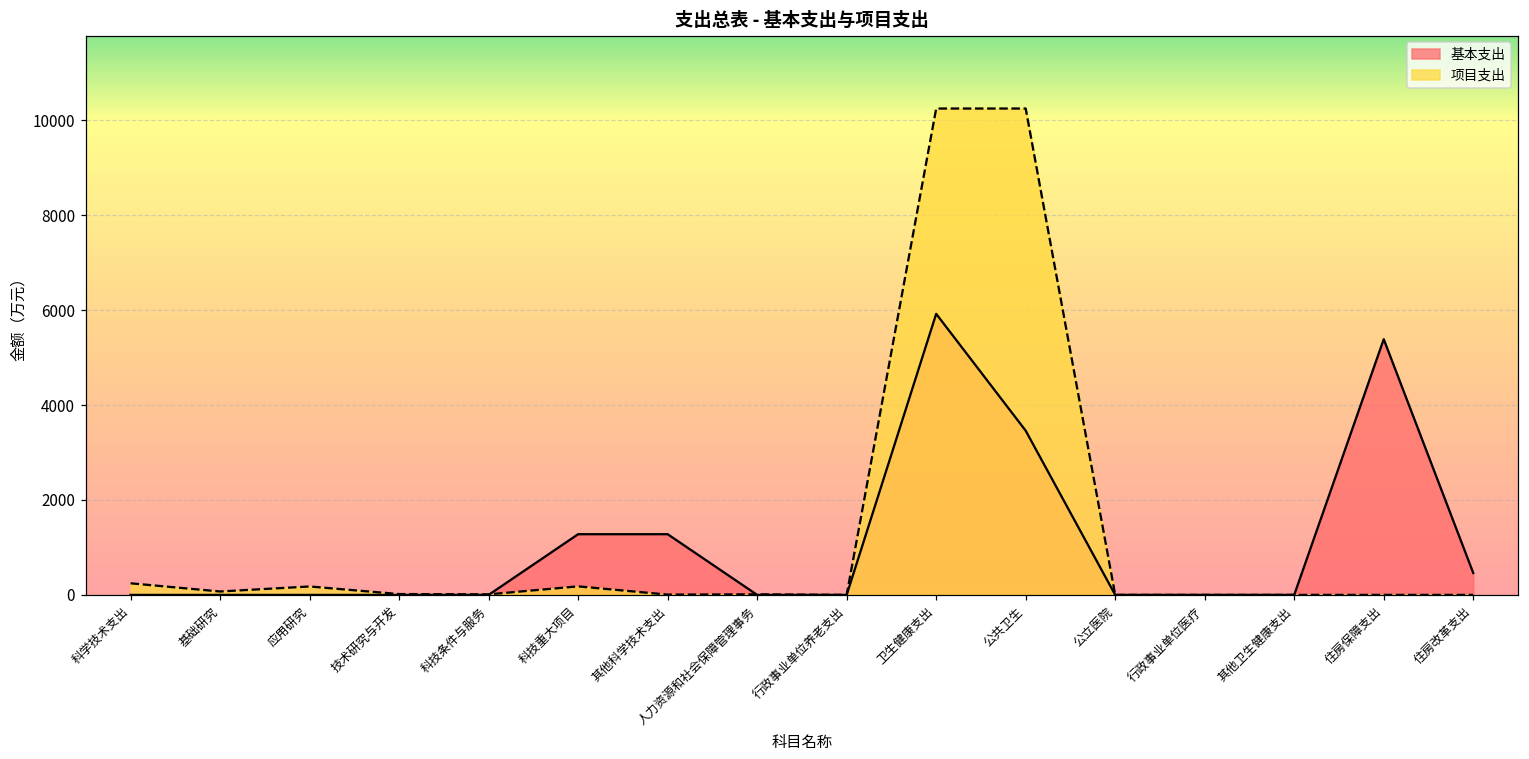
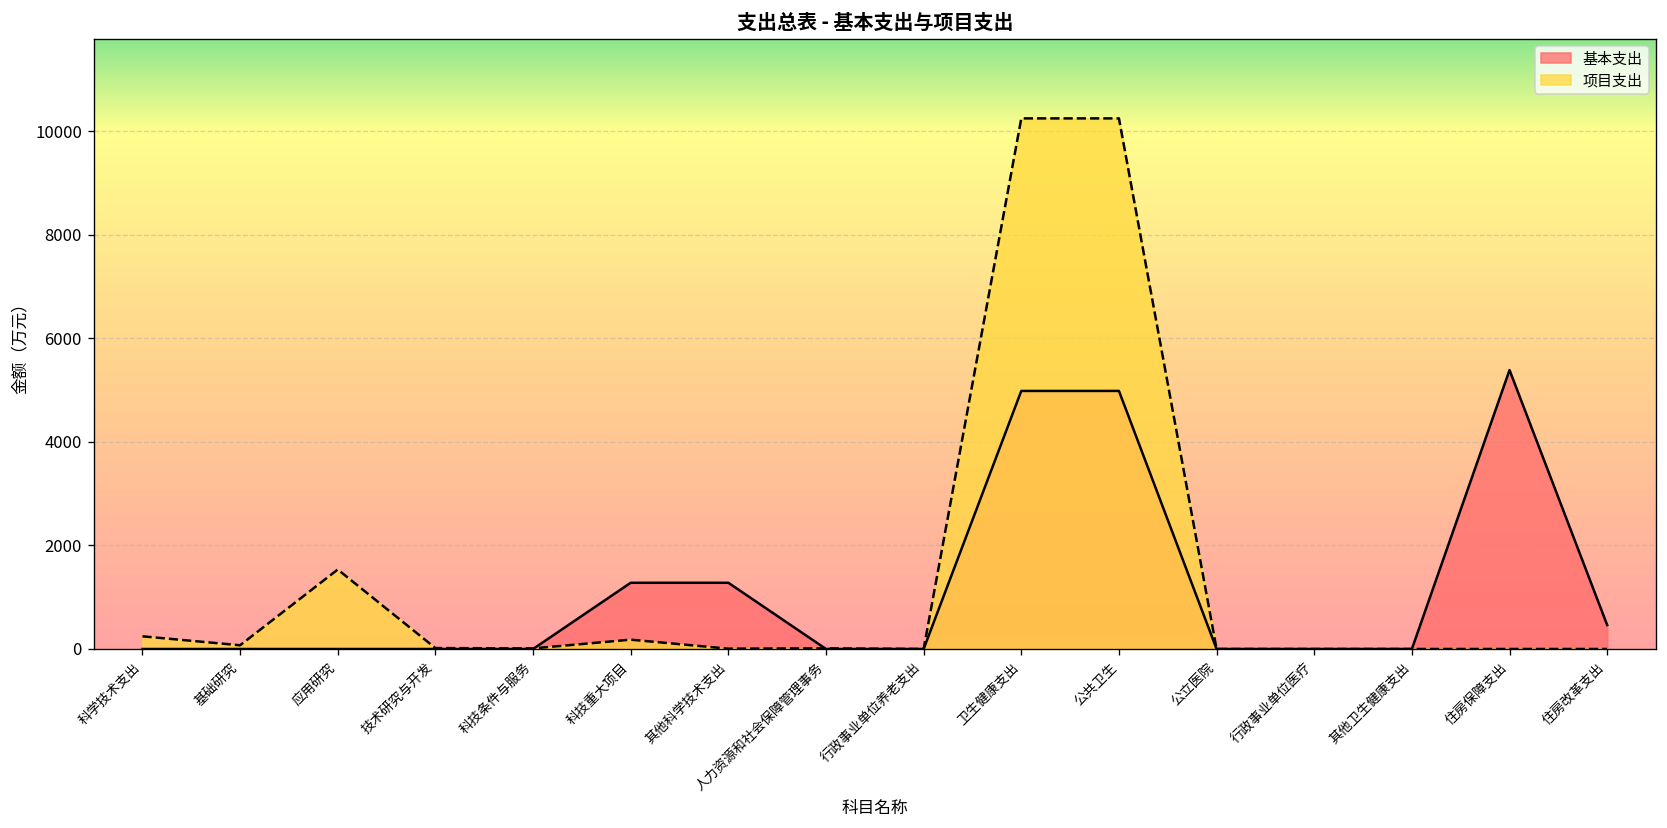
  {
    "基本支出": {
      "科学技术支出": 0,
      "基础研究": 0,
      "应用研究": 0,
      "科技重大项目": 1300,
      "其他科学技术支出": 1300,
-     "卫生健康支出": 5900,
-     "公共卫生": 3500,
+     "卫生健康支出": 5000,
+     "公共卫生": 5000,
      "住房保障支出": 5400,
      "住房改革支出": 500
    },
    "项目支出": {
      "科学技术支出": 200,
      "基础研究": 100,
-     "应用研究": 200,
+     "应用研究": 1500,
      "科技重大项目": 200,
      "其他科学技术支出": 0,
      "卫生健康支出": 10200,
      "公共卫生": 10200,
      "住房保障支出": 0,
      "住房改革支出": 0
    }
  }
